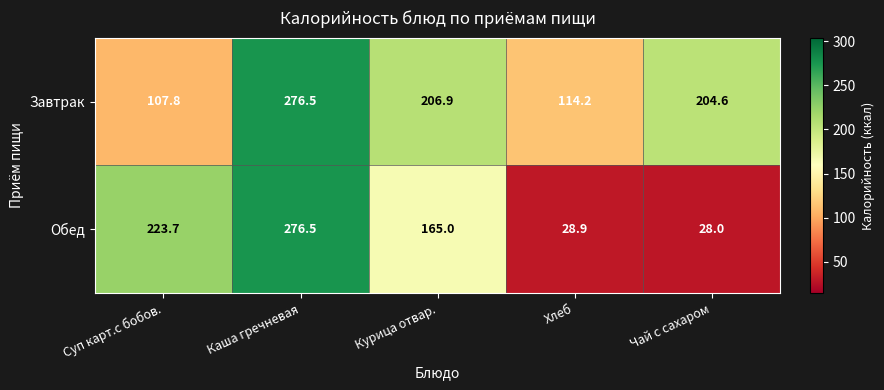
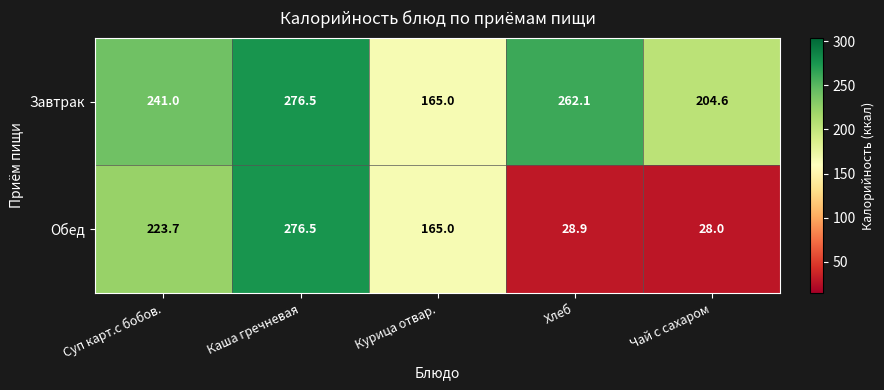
  {
    "Завтрак": {
-     "Суп карт.с бобов.": 107.8,
+     "Суп карт.с бобов.": 241.0,
      "Каша гречневая": 276.5,
-     "Курица отвар.": 206.9,
-     "Хлеб": 114.2,
+     "Курица отвар.": 165.0,
+     "Хлеб": 262.1,
      "Чай с сахаром": 204.6
    },
    "Обед": {
      "Суп карт.с бобов.": 223.7,
      "Каша гречневая": 276.5,
      "Курица отвар.": 165.0,
      "Хлеб": 28.9,
      "Чай с сахаром": 28.0
    }
  }
